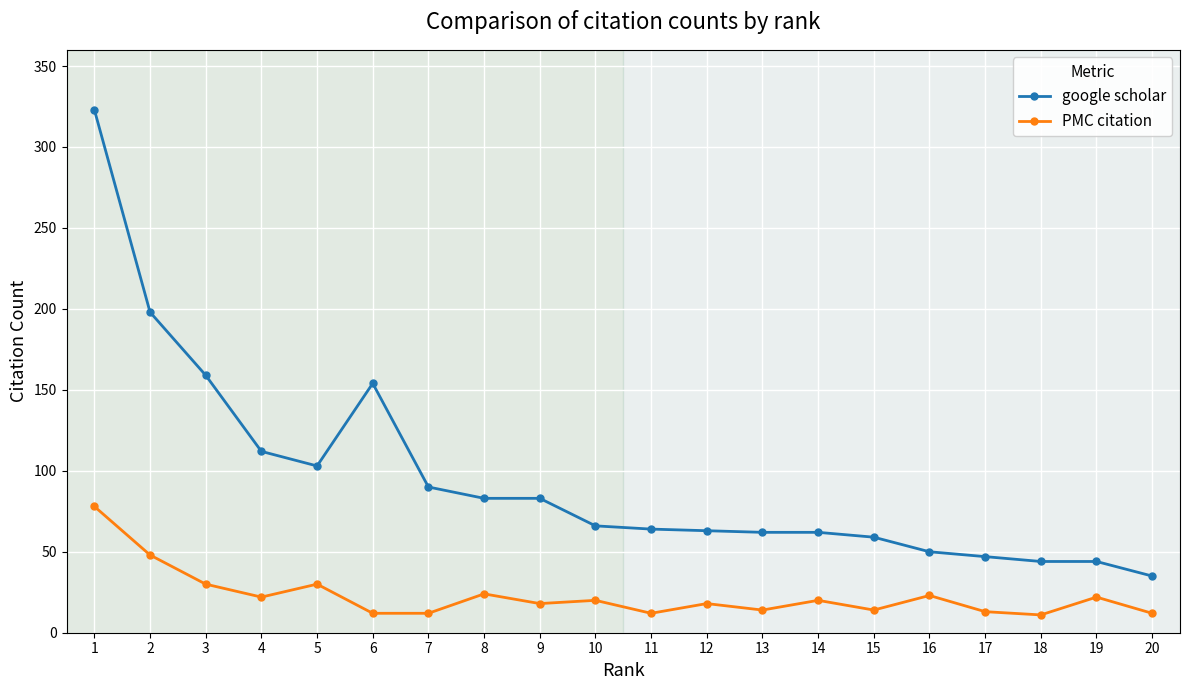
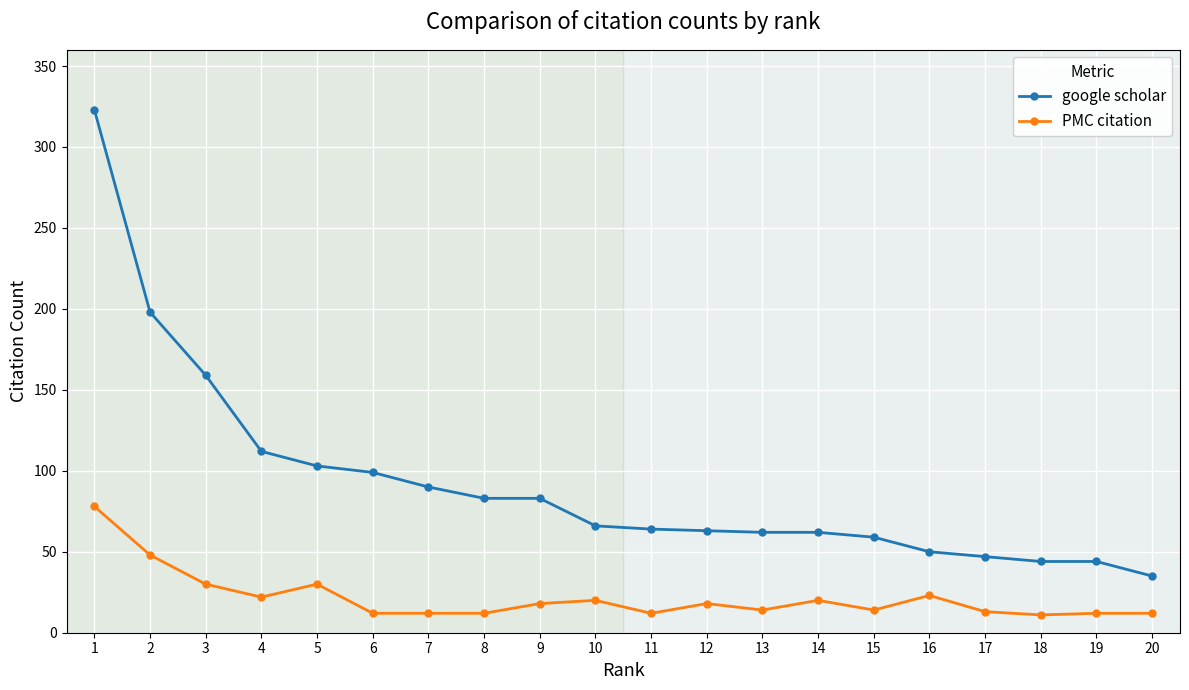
  {
    "google scholar": {
      "1": 323,
      "2": 198,
      "3": 159,
      "4": 112,
      "5": 103,
-     "6": 154,
+     "6": 99,
      "7": 90,
      "8": 83,
      "9": 83,
      "10": 66,
      "11": 64,
      "12": 63,
      "13": 62,
      "14": 62,
      "15": 59,
      "16": 50,
      "17": 47,
      "18": 44,
      "19": 44,
      "20": 35
    },
    "PMC citation": {
      "1": 78,
      "2": 48,
      "3": 30,
      "4": 22,
      "5": 30,
      "6": 12,
      "7": 12,
-     "8": 24,
+     "8": 12,
      "9": 18,
      "10": 20,
      "11": 12,
      "12": 18,
      "13": 14,
      "14": 20,
      "15": 14,
      "16": 23,
      "17": 13,
      "18": 11,
-     "19": 22,
+     "19": 12,
      "20": 12
    }
  }
